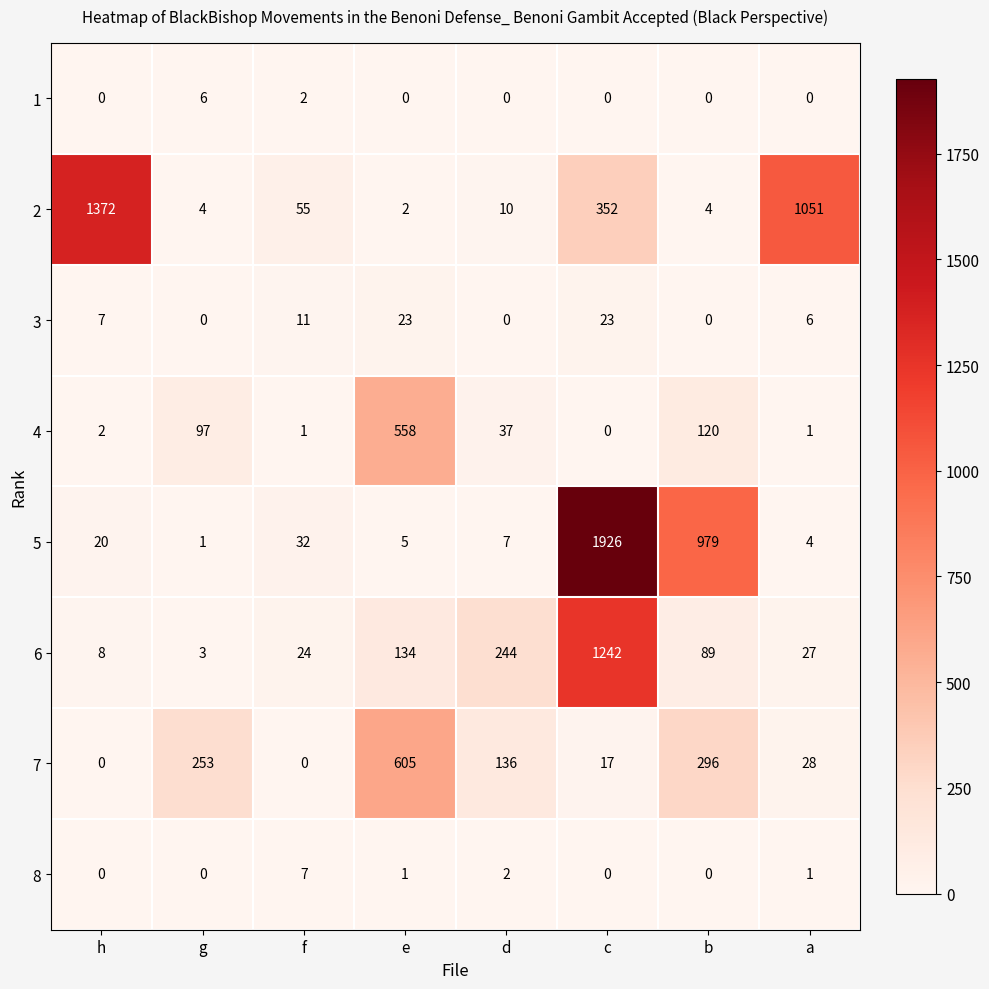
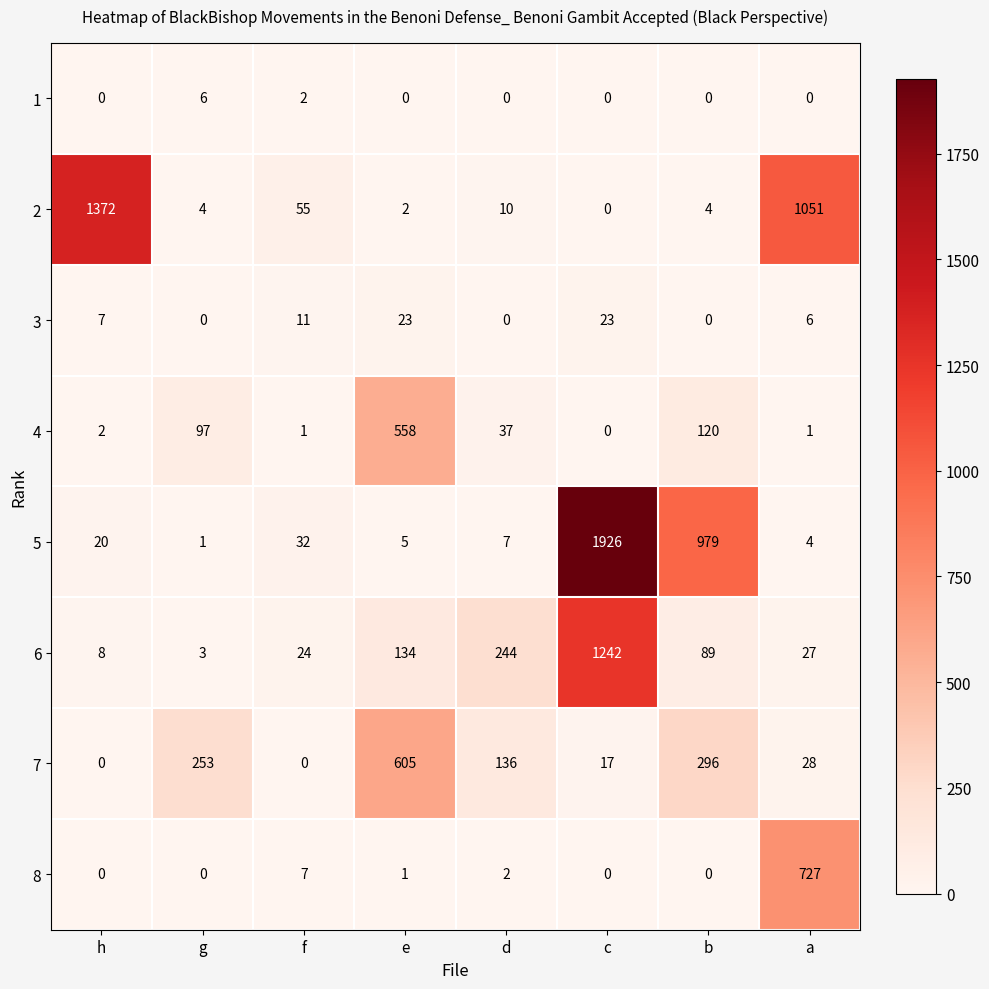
  {
    "1": {
      "h": 0,
      "g": 6,
      "f": 2,
      "e": 0,
      "d": 0,
      "c": 0,
      "b": 0,
      "a": 0
    },
    "2": {
      "h": 1372,
      "g": 4,
      "f": 55,
      "e": 2,
      "d": 10,
-     "c": 352,
+     "c": 0,
      "b": 4,
      "a": 1051
    },
    "3": {
      "h": 7,
      "g": 0,
      "f": 11,
      "e": 23,
      "d": 0,
      "c": 23,
      "b": 0,
      "a": 6
    },
    "4": {
      "h": 2,
      "g": 97,
      "f": 1,
      "e": 558,
      "d": 37,
      "c": 0,
      "b": 120,
      "a": 1
    },
    "5": {
      "h": 20,
      "g": 1,
      "f": 32,
      "e": 5,
      "d": 7,
      "c": 1926,
      "b": 979,
      "a": 4
    },
    "6": {
      "h": 8,
      "g": 3,
      "f": 24,
      "e": 134,
      "d": 244,
      "c": 1242,
      "b": 89,
      "a": 27
    },
    "7": {
      "h": 0,
      "g": 253,
      "f": 0,
      "e": 605,
      "d": 136,
      "c": 17,
      "b": 296,
      "a": 28
    },
    "8": {
      "h": 0,
      "g": 0,
      "f": 7,
      "e": 1,
      "d": 2,
      "c": 0,
      "b": 0,
-     "a": 1
+     "a": 727
    }
  }
